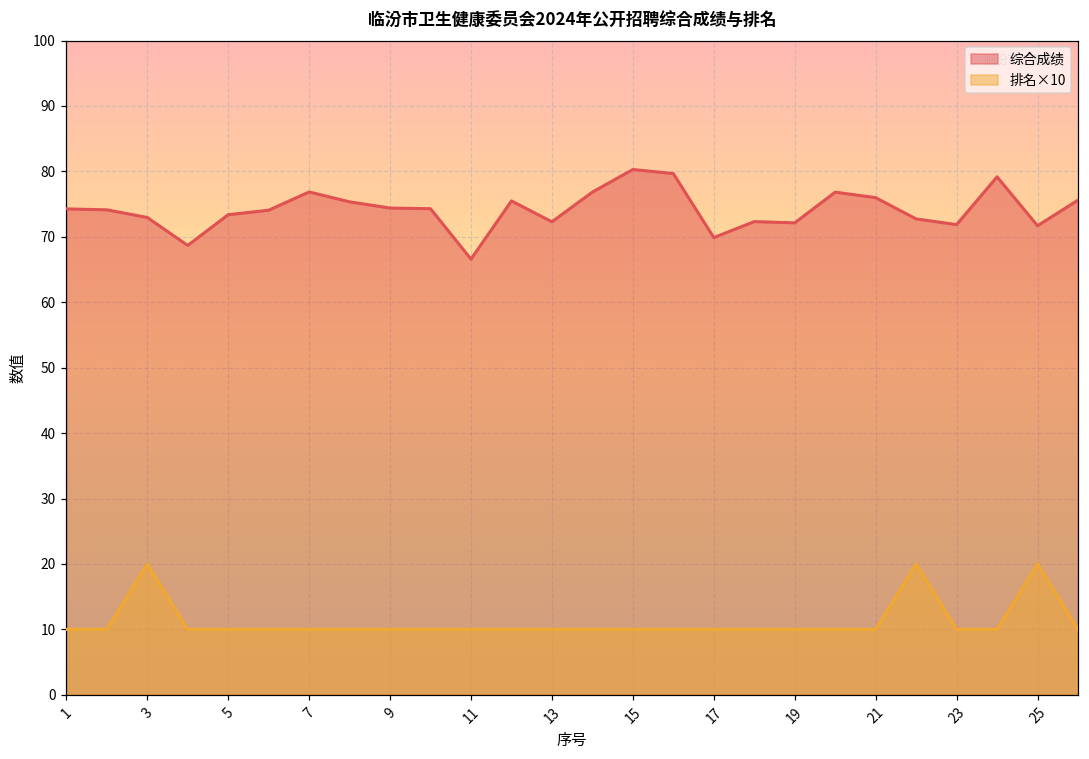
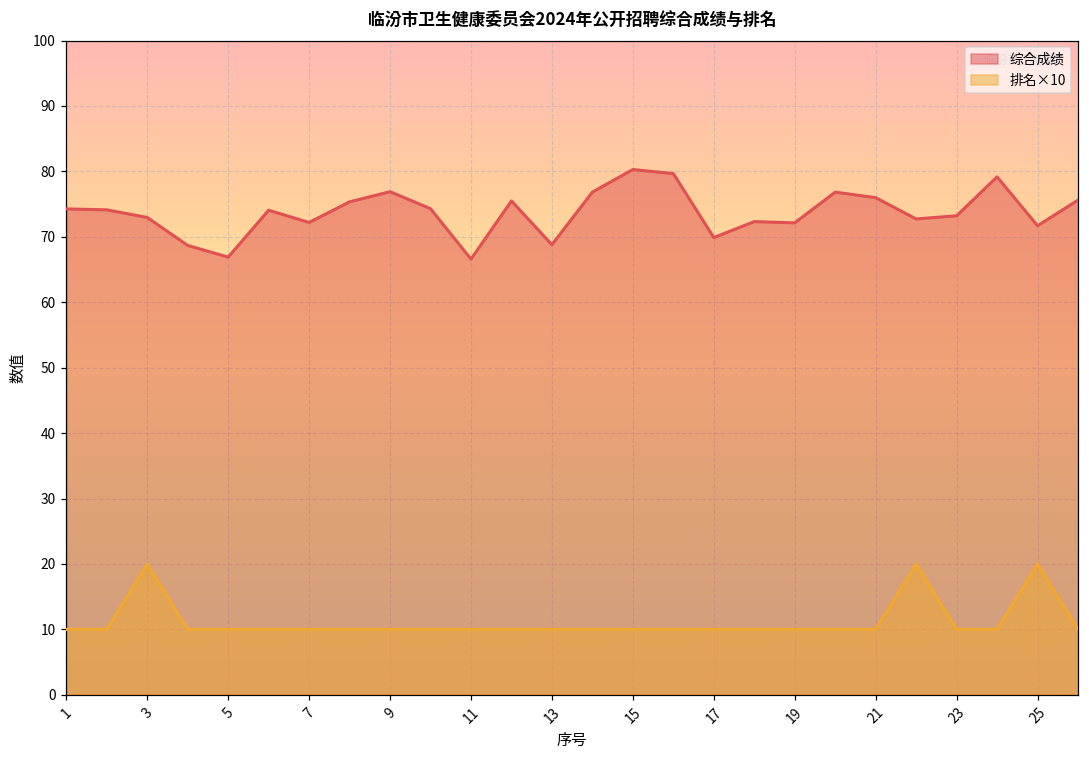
  {
    "综合成绩": {
      "1": 74,
      "3": 73,
-     "5": 73,
-     "7": 77,
-     "9": 74,
+     "5": 67,
+     "7": 72,
+     "9": 77,
      "11": 67,
-     "13": 72,
+     "13": 69,
      "15": 80,
      "17": 70,
      "19": 72,
      "21": 76,
-     "23": 72,
+     "23": 73,
      "25": 72
    },
    "排名×10": {
      "1": 10,
      "3": 20,
      "5": 10,
      "7": 10,
      "9": 10,
      "11": 10,
      "13": 10,
      "15": 10,
      "17": 10,
      "19": 10,
      "21": 10,
      "23": 10,
      "25": 20
    }
  }
